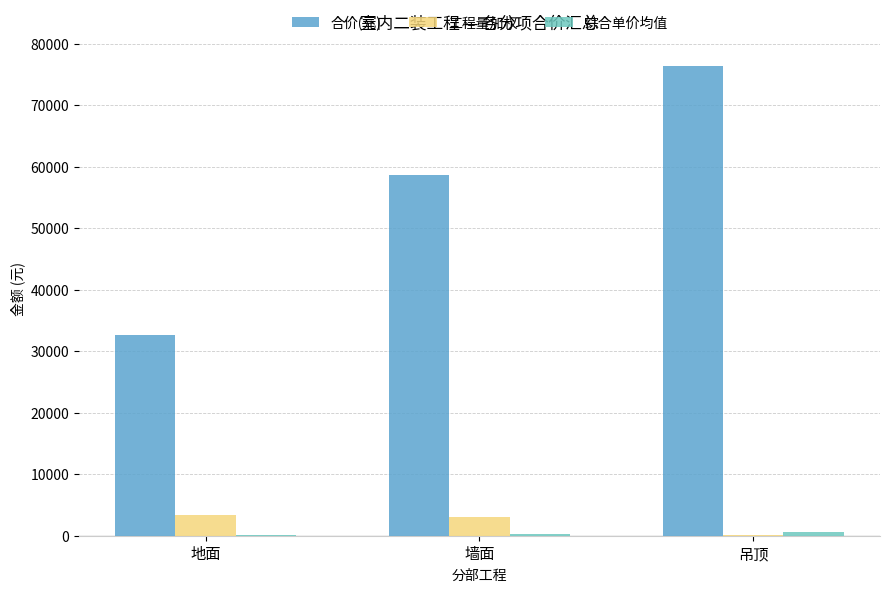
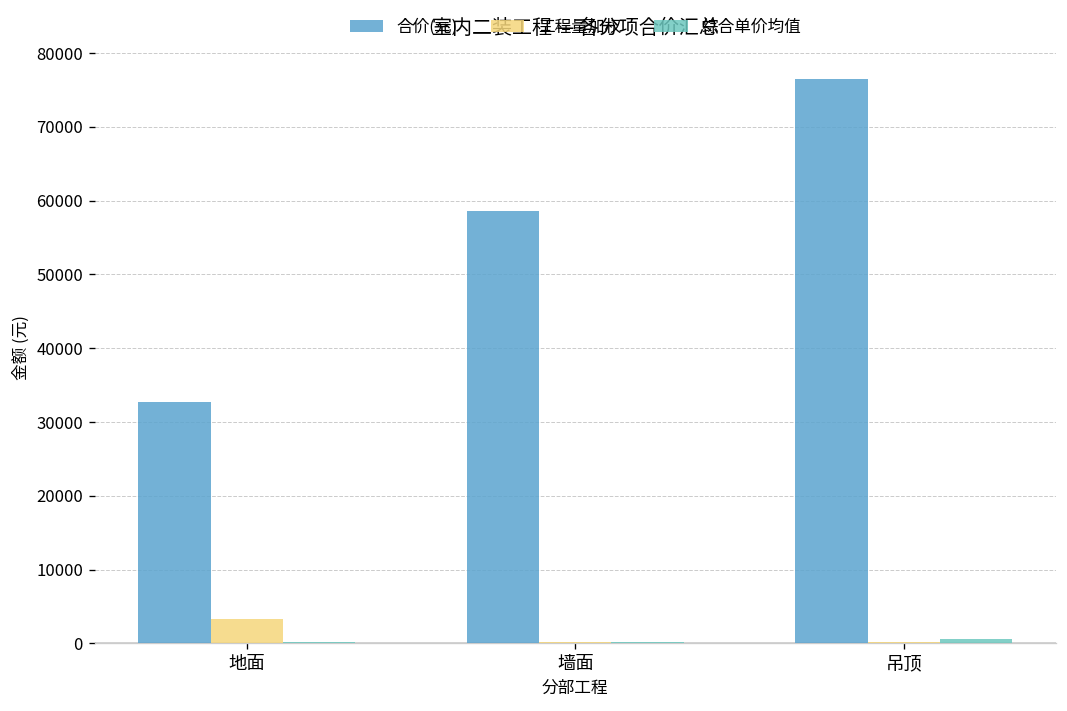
  {
    "工程量加权": {
      "地面": 3000,
-     "墙面": 3000
+     "墙面": 0
    }
  }
